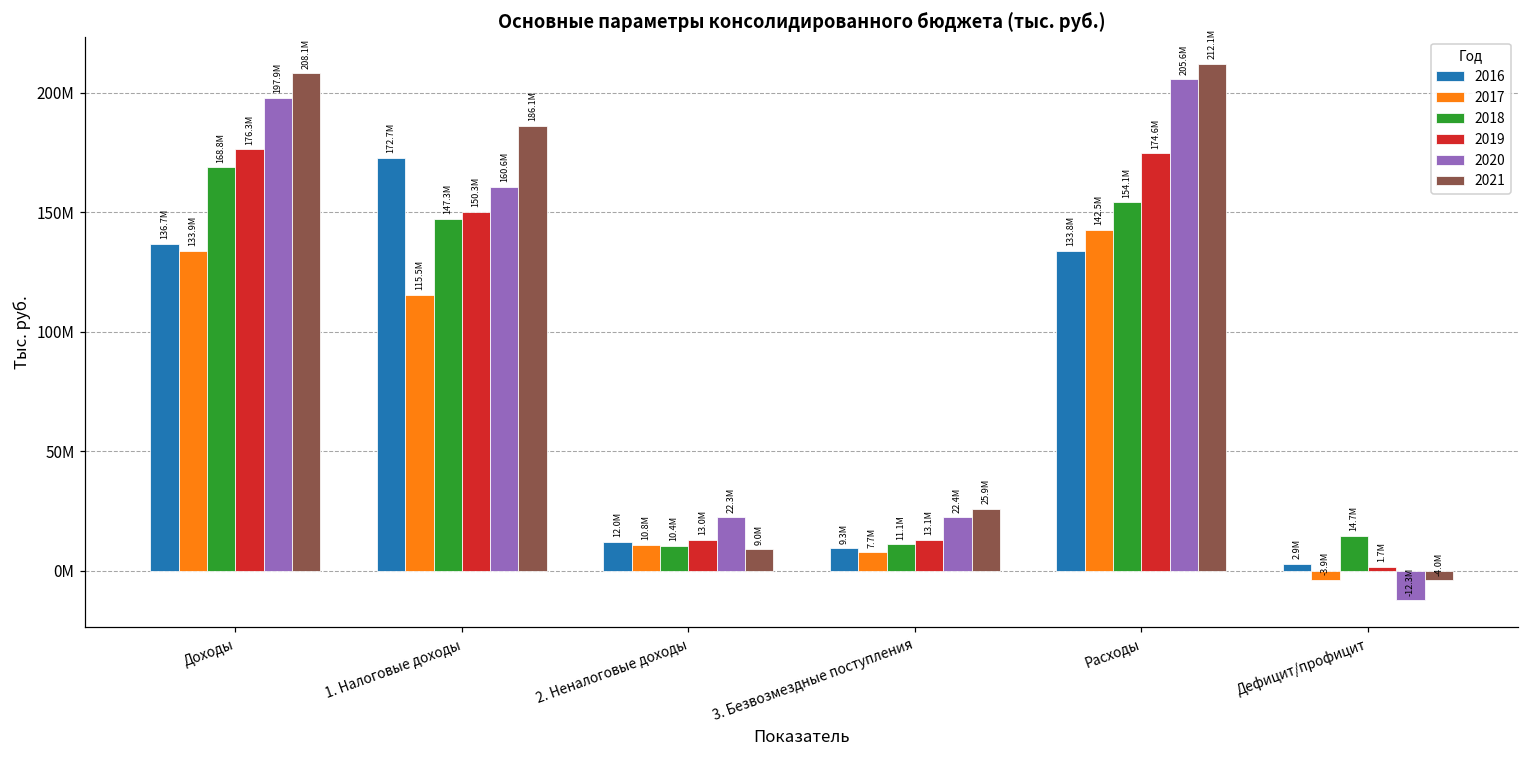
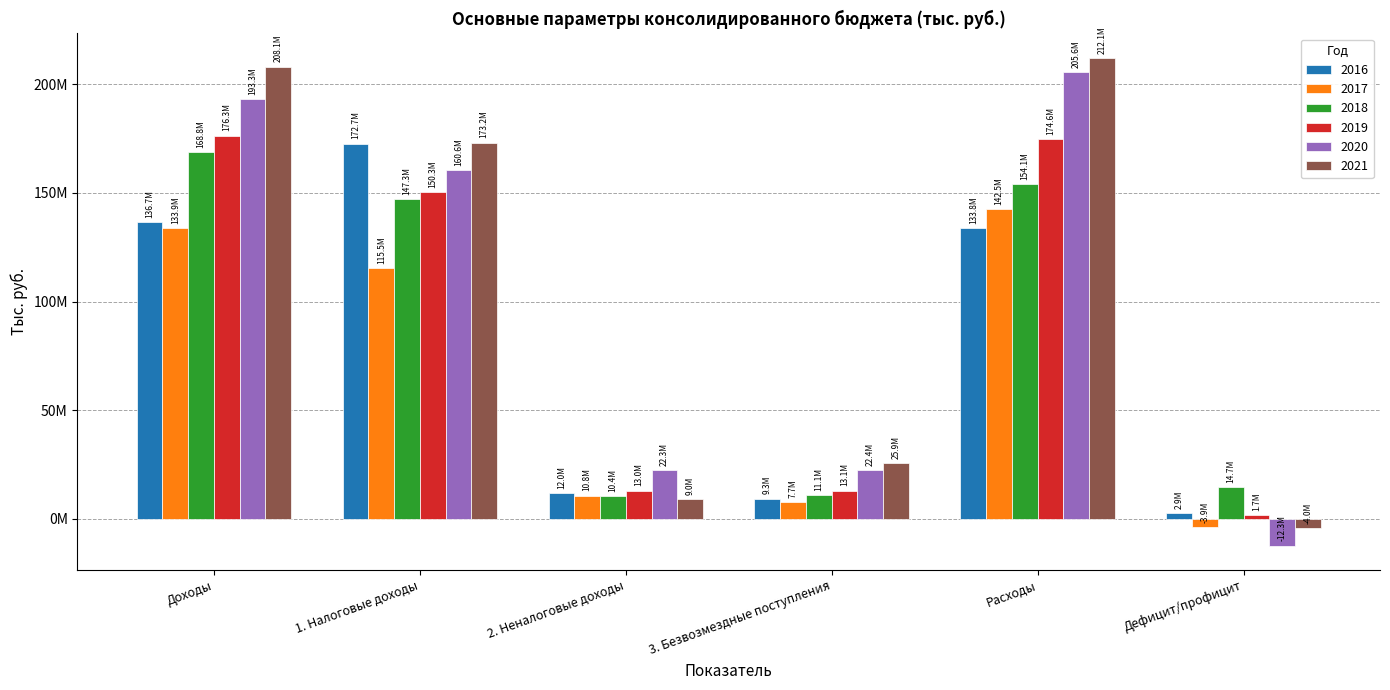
  {
    "2016": {
      "Доходы": "136.7M",
      "1. Налоговые доходы": "172.7M",
      "2. Неналоговые доходы": "12.0M",
      "3. Безвозмездные поступления": "9.3M",
      "Расходы": "133.8M",
      "Дефицит/профицит": "2.9M"
    },
    "2017": {
      "Доходы": "133.9M",
      "1. Налоговые доходы": "115.5M",
      "2. Неналоговые доходы": "10.8M",
      "3. Безвозмездные поступления": "7.7M",
      "Расходы": "142.5M",
      "Дефицит/профицит": "-3.9M"
    },
    "2018": {
      "Доходы": "168.8M",
      "1. Налоговые доходы": "147.3M",
      "2. Неналоговые доходы": "10.4M",
      "3. Безвозмездные поступления": "11.1M",
      "Расходы": "154.1M",
      "Дефицит/профицит": "14.7M"
    },
    "2019": {
      "Доходы": "176.3M",
      "1. Налоговые доходы": "150.3M",
      "2. Неналоговые доходы": "13.0M",
      "3. Безвозмездные поступления": "13.1M",
      "Расходы": "174.6M",
      "Дефицит/профицит": "1.7M"
    },
    "2020": {
-     "Доходы": "197.9M",
+     "Доходы": "193.3M",
      "1. Налоговые доходы": "160.6M",
      "2. Неналоговые доходы": "22.3M",
      "3. Безвозмездные поступления": "22.4M",
      "Расходы": "205.6M",
      "Дефицит/профицит": "-12.3M"
    },
    "2021": {
      "Доходы": "208.1M",
-     "1. Налоговые доходы": "186.1M",
+     "1. Налоговые доходы": "173.2M",
      "2. Неналоговые доходы": "9.0M",
      "3. Безвозмездные поступления": "25.9M",
      "Расходы": "212.1M",
      "Дефицит/профицит": "-4.0M"
    }
  }
